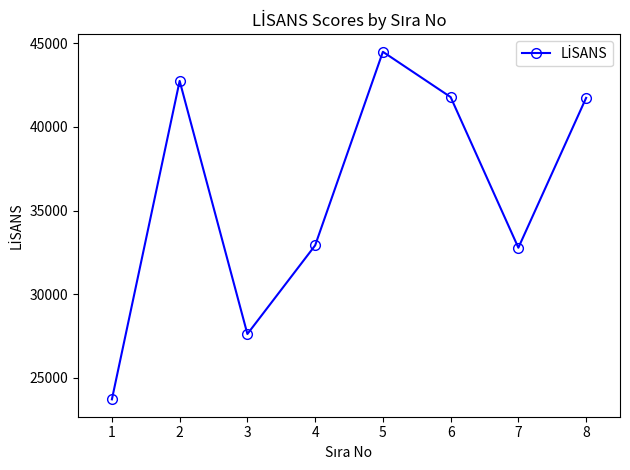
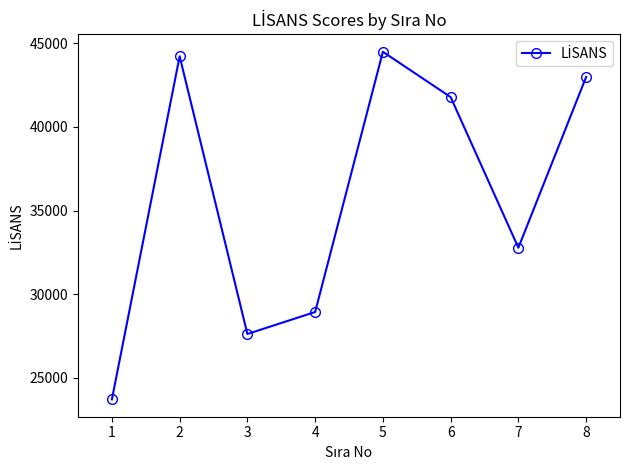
  {
    "1": 23700,
-   "2": 42700,
+   "2": 44200,
    "3": 27600,
-   "4": 32900,
+   "4": 28900,
    "5": 44500,
    "6": 41800,
    "7": 32800,
-   "8": 41700
+   "8": 43000
  }
